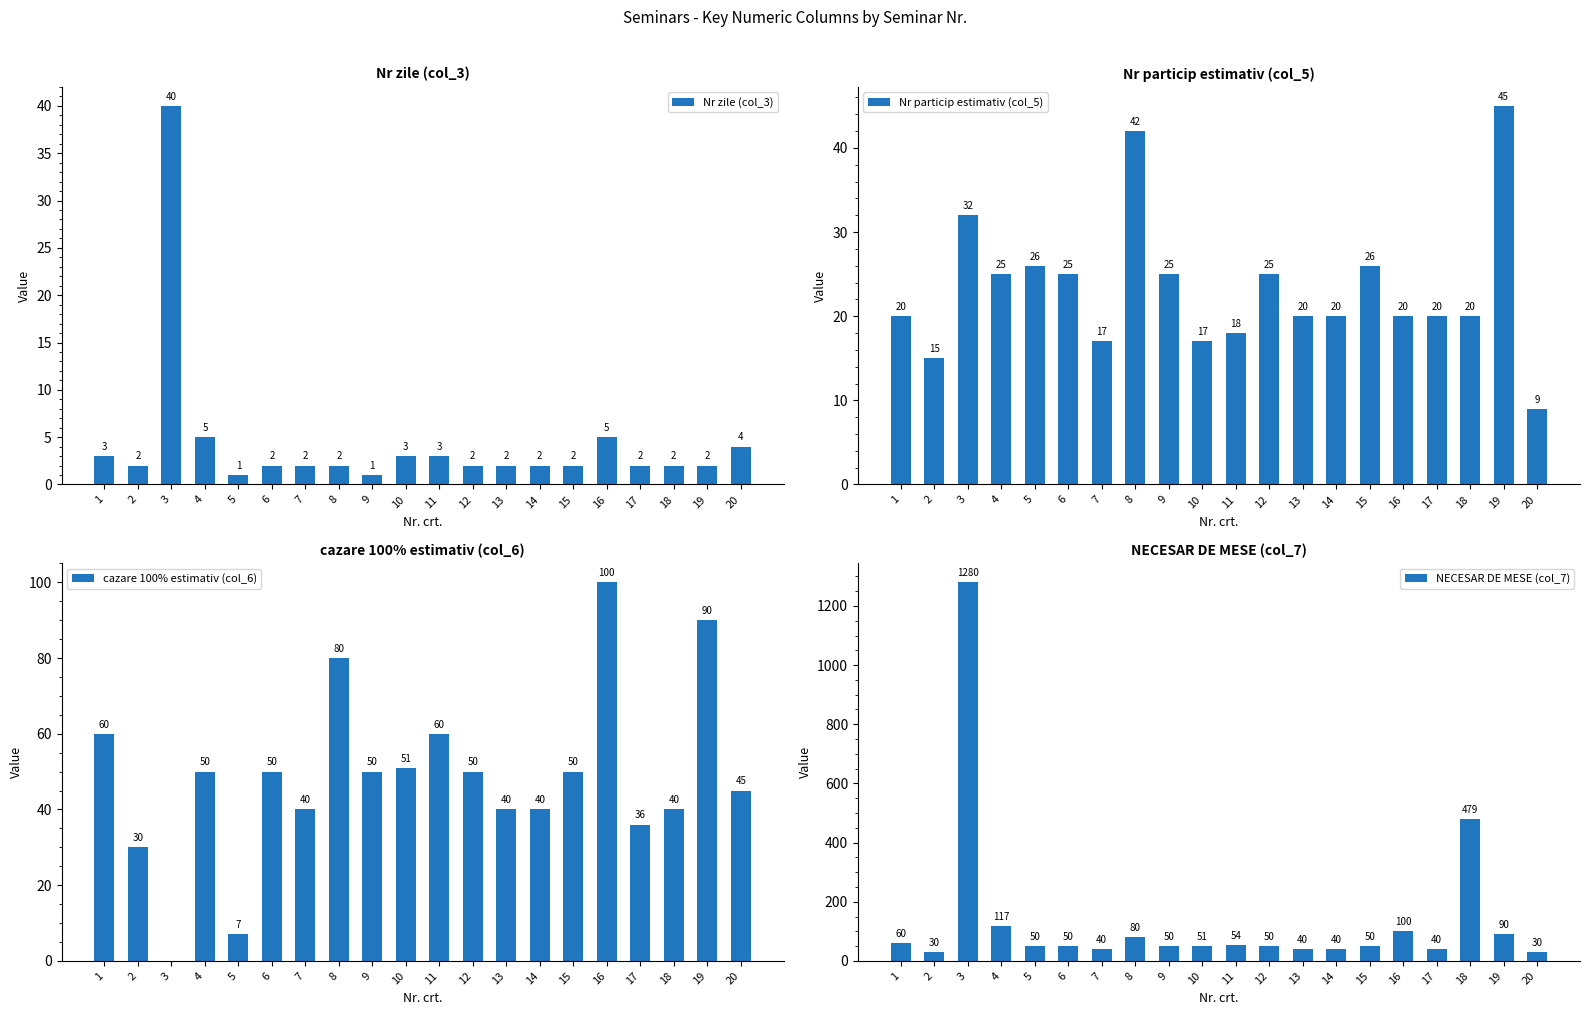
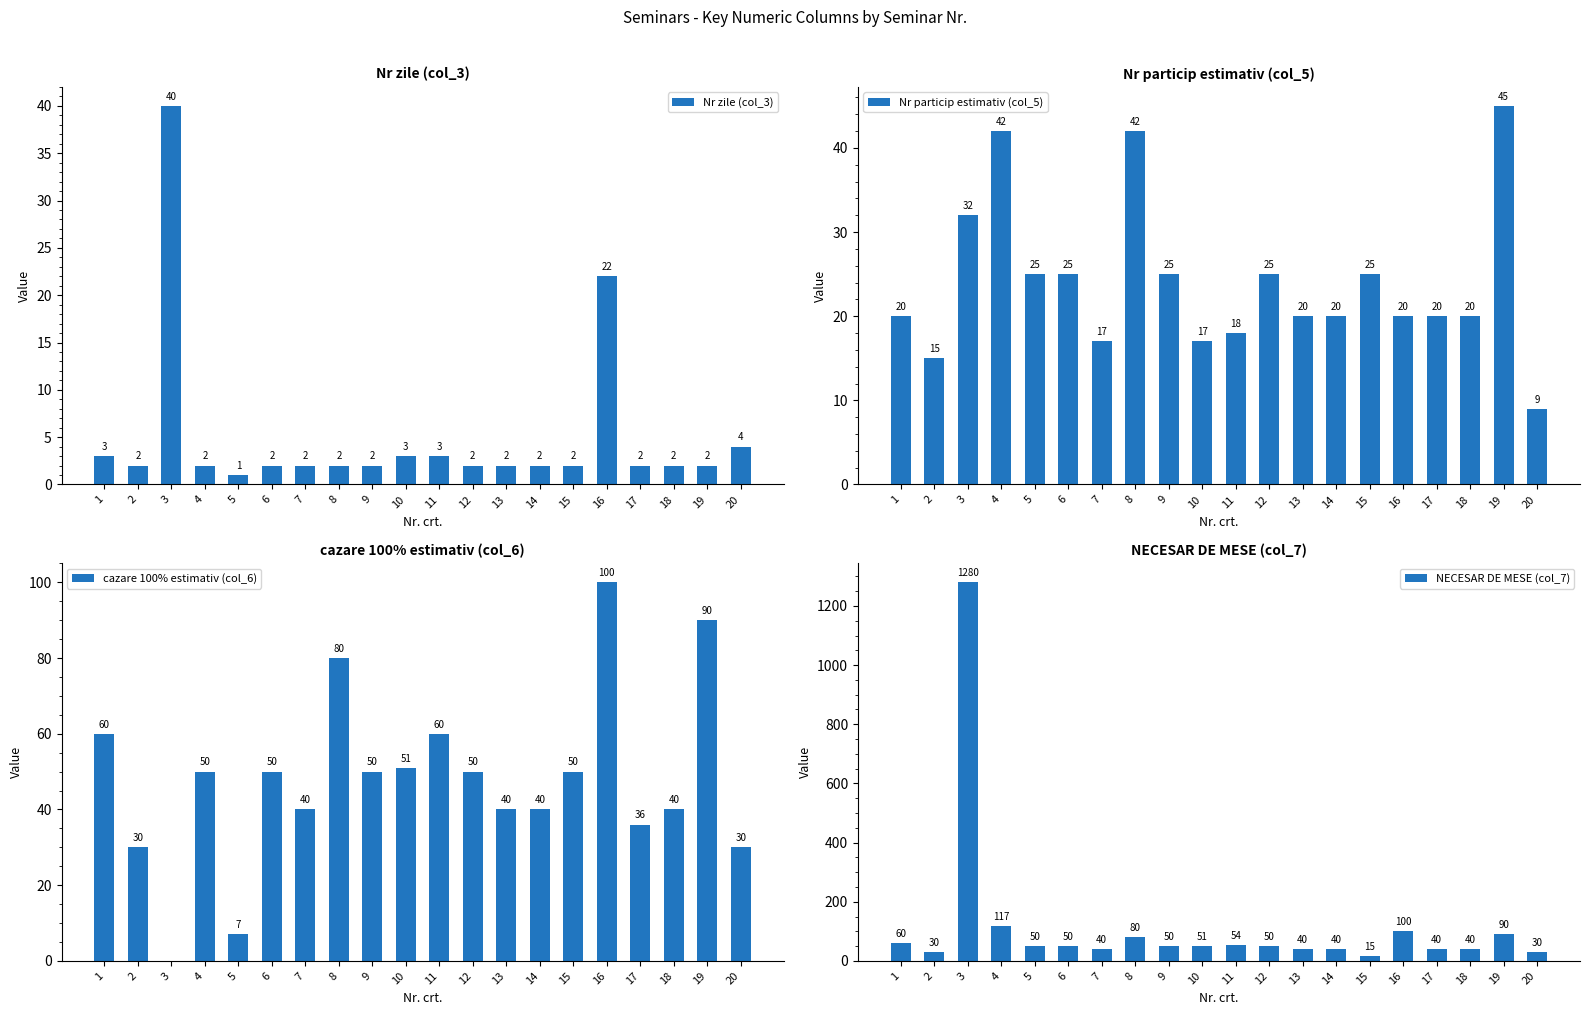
  {
    "Nr zile (col_3)": {
      "1": 3,
      "2": 2,
      "3": 40,
-     "4": 5,
+     "4": 2,
      "5": 1,
      "6": 2,
      "7": 2,
      "8": 2,
-     "9": 1,
+     "9": 2,
      "10": 3,
      "11": 3,
      "12": 2,
      "13": 2,
      "14": 2,
      "15": 2,
-     "16": 5,
+     "16": 22,
      "17": 2,
      "18": 2,
      "19": 2,
      "20": 4
    },
    "Nr particip estimativ (col_5)": {
      "1": 20,
      "2": 15,
      "3": 32,
-     "4": 25,
-     "5": 26,
+     "4": 42,
+     "5": 25,
      "6": 25,
      "7": 17,
      "8": 42,
      "9": 25,
      "10": 17,
      "11": 18,
      "12": 25,
      "13": 20,
      "14": 20,
-     "15": 26,
+     "15": 25,
      "16": 20,
      "17": 20,
      "18": 20,
      "19": 45,
      "20": 9
    },
    "cazare 100% estimativ (col_6)": {
      "1": 60,
      "2": 30,
      "4": 50,
      "5": 7,
      "6": 50,
      "7": 40,
      "8": 80,
      "9": 50,
      "10": 51,
      "11": 60,
      "12": 50,
      "13": 40,
      "14": 40,
      "15": 50,
      "16": 100,
      "17": 36,
      "18": 40,
      "19": 90,
-     "20": 45
+     "20": 30
    },
    "NECESAR DE MESE (col_7)": {
      "1": 60,
      "2": 30,
      "3": 1280,
      "4": 117,
      "5": 50,
      "6": 50,
      "7": 40,
      "8": 80,
      "9": 50,
      "10": 51,
      "11": 54,
      "12": 50,
      "13": 40,
      "14": 40,
-     "15": 50,
+     "15": 15,
      "16": 100,
      "17": 40,
-     "18": 479,
+     "18": 40,
      "19": 90,
      "20": 30
    }
  }
